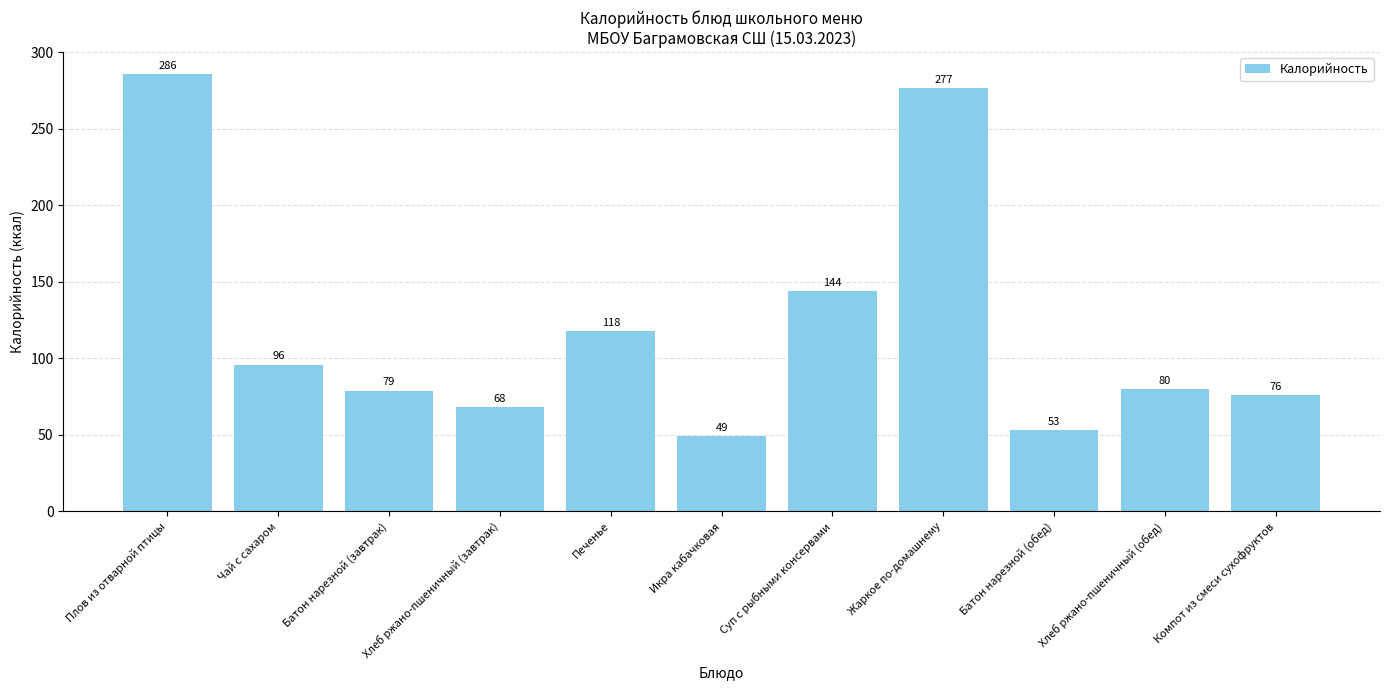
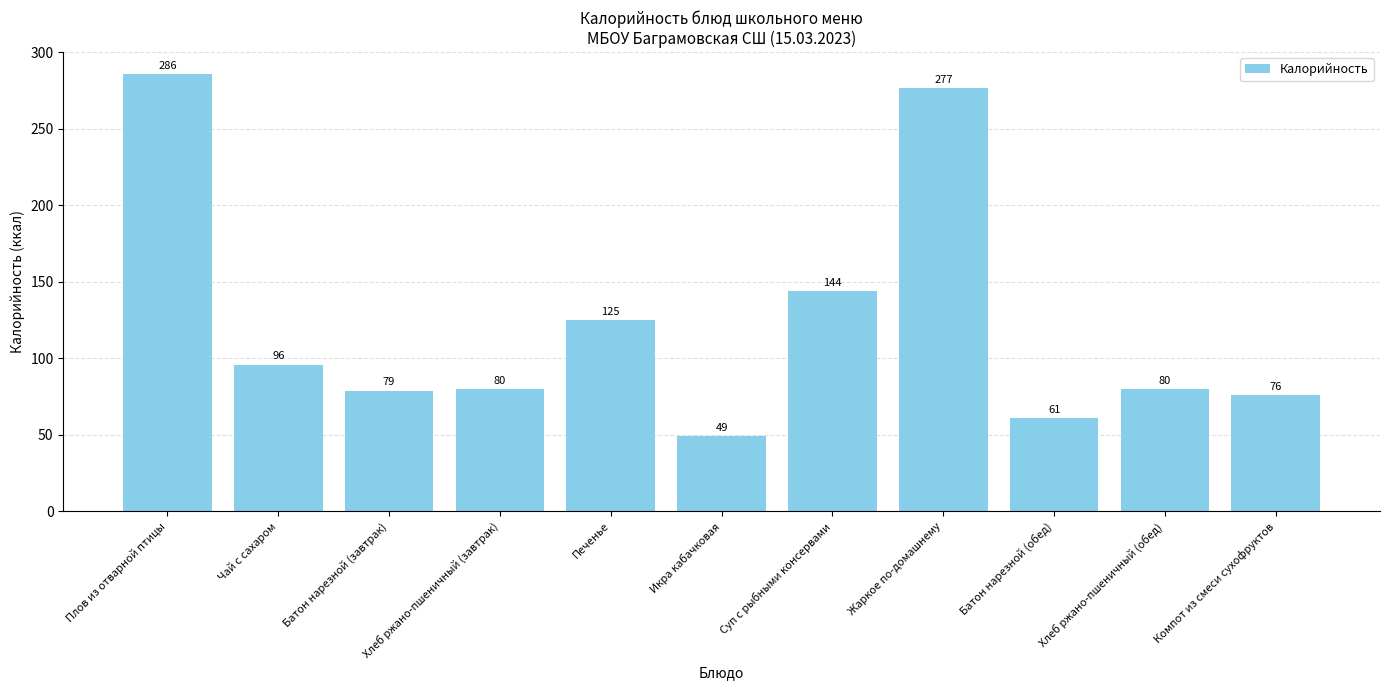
  {
    "Плов из отварной птицы": 286,
    "Чай с сахаром": 96,
    "Батон нарезной (завтрак)": 79,
-   "Хлеб ржано-пшеничный (завтрак)": 68,
-   "Печенье": 118,
+   "Хлеб ржано-пшеничный (завтрак)": 80,
+   "Печенье": 125,
    "Икра кабачковая": 49,
    "Суп с рыбными консервами": 144,
    "Жаркое по-домашнему": 277,
-   "Батон нарезной (обед)": 53,
+   "Батон нарезной (обед)": 61,
    "Хлеб ржано-пшеничный (обед)": 80,
    "Компот из смеси сухофруктов": 76
  }
